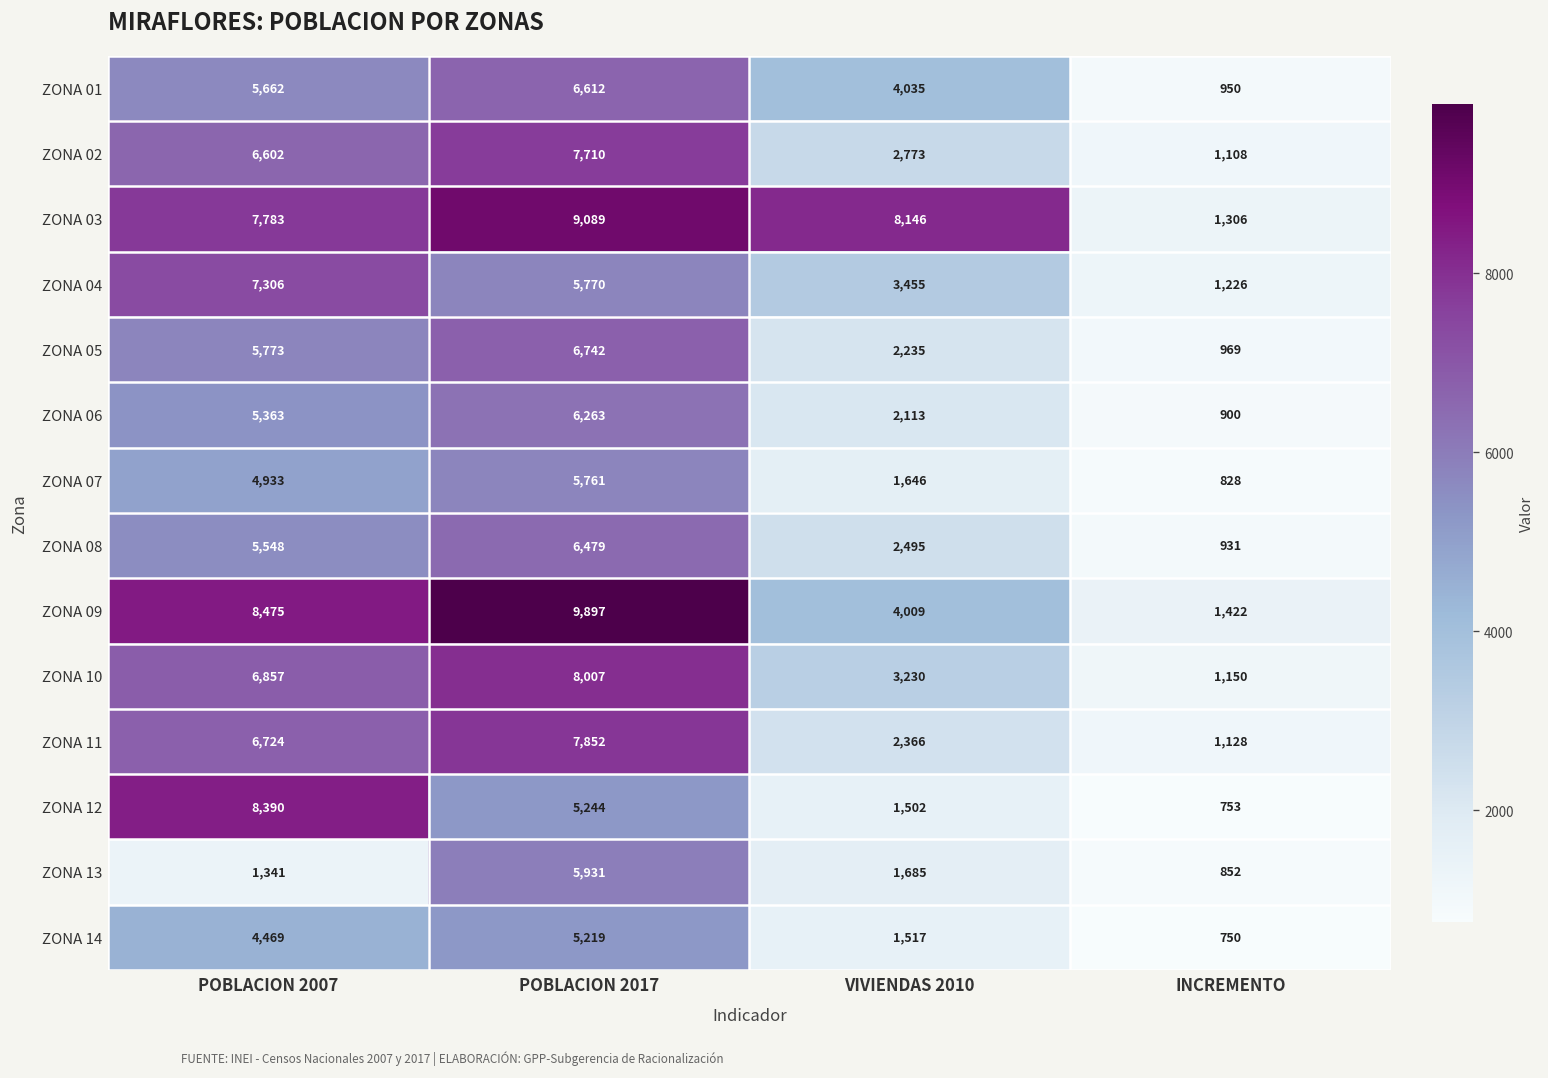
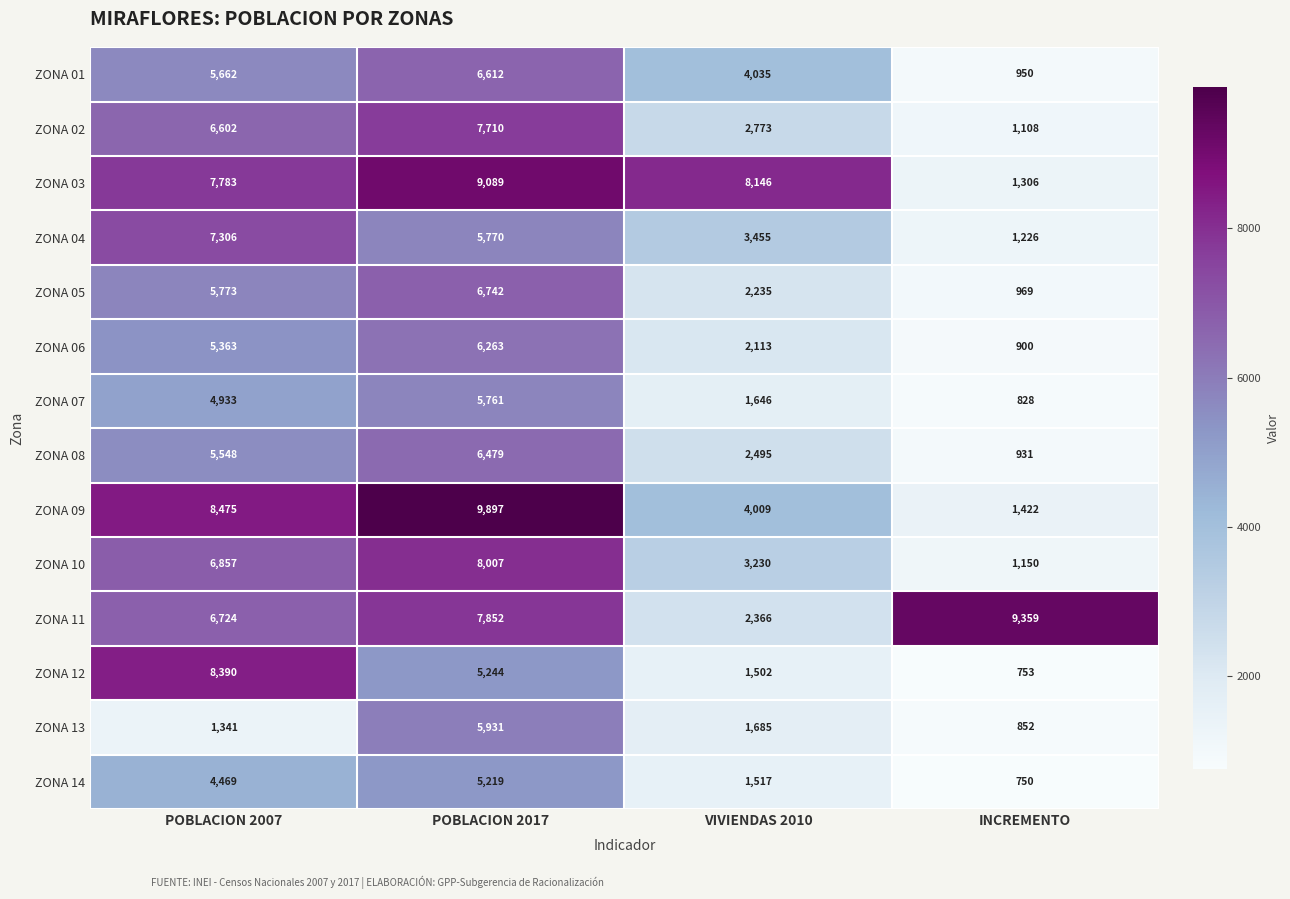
  {
    "ZONA 01": {
      "POBLACION 2007": "5,662",
      "POBLACION 2017": "6,612",
      "VIVIENDAS 2010": "4,035",
      "INCREMENTO": "950"
    },
    "ZONA 02": {
      "POBLACION 2007": "6,602",
      "POBLACION 2017": "7,710",
      "VIVIENDAS 2010": "2,773",
      "INCREMENTO": "1,108"
    },
    "ZONA 03": {
      "POBLACION 2007": "7,783",
      "POBLACION 2017": "9,089",
      "VIVIENDAS 2010": "8,146",
      "INCREMENTO": "1,306"
    },
    "ZONA 04": {
      "POBLACION 2007": "7,306",
      "POBLACION 2017": "5,770",
      "VIVIENDAS 2010": "3,455",
      "INCREMENTO": "1,226"
    },
    "ZONA 05": {
      "POBLACION 2007": "5,773",
      "POBLACION 2017": "6,742",
      "VIVIENDAS 2010": "2,235",
      "INCREMENTO": "969"
    },
    "ZONA 06": {
      "POBLACION 2007": "5,363",
      "POBLACION 2017": "6,263",
      "VIVIENDAS 2010": "2,113",
      "INCREMENTO": "900"
    },
    "ZONA 07": {
      "POBLACION 2007": "4,933",
      "POBLACION 2017": "5,761",
      "VIVIENDAS 2010": "1,646",
      "INCREMENTO": "828"
    },
    "ZONA 08": {
      "POBLACION 2007": "5,548",
      "POBLACION 2017": "6,479",
      "VIVIENDAS 2010": "2,495",
      "INCREMENTO": "931"
    },
    "ZONA 09": {
      "POBLACION 2007": "8,475",
      "POBLACION 2017": "9,897",
      "VIVIENDAS 2010": "4,009",
      "INCREMENTO": "1,422"
    },
    "ZONA 10": {
      "POBLACION 2007": "6,857",
      "POBLACION 2017": "8,007",
      "VIVIENDAS 2010": "3,230",
      "INCREMENTO": "1,150"
    },
    "ZONA 11": {
      "POBLACION 2007": "6,724",
      "POBLACION 2017": "7,852",
      "VIVIENDAS 2010": "2,366",
-     "INCREMENTO": "1,128"
+     "INCREMENTO": "9,359"
    },
    "ZONA 12": {
      "POBLACION 2007": "8,390",
      "POBLACION 2017": "5,244",
      "VIVIENDAS 2010": "1,502",
      "INCREMENTO": "753"
    },
    "ZONA 13": {
      "POBLACION 2007": "1,341",
      "POBLACION 2017": "5,931",
      "VIVIENDAS 2010": "1,685",
      "INCREMENTO": "852"
    },
    "ZONA 14": {
      "POBLACION 2007": "4,469",
      "POBLACION 2017": "5,219",
      "VIVIENDAS 2010": "1,517",
      "INCREMENTO": "750"
    }
  }
